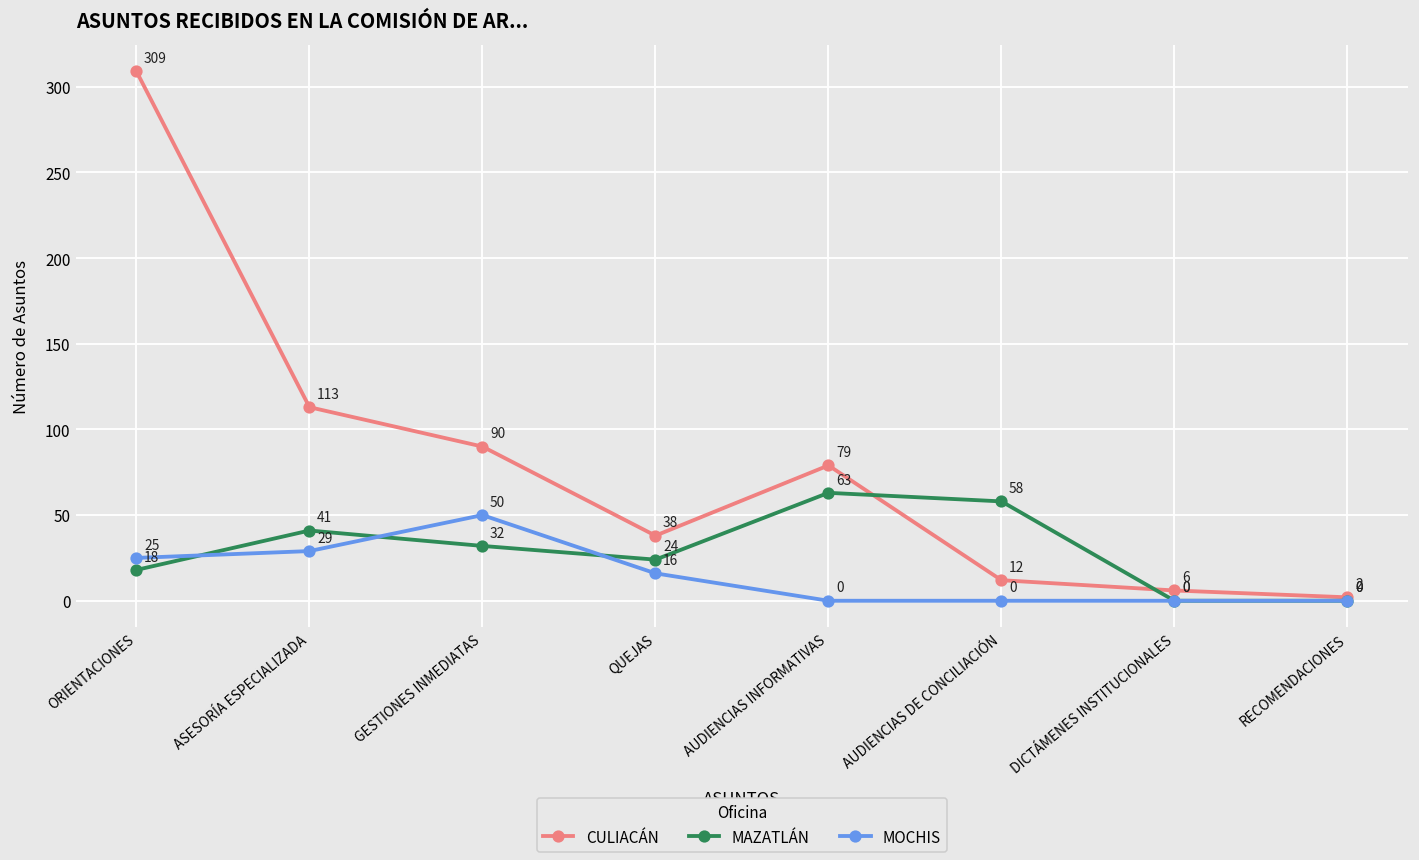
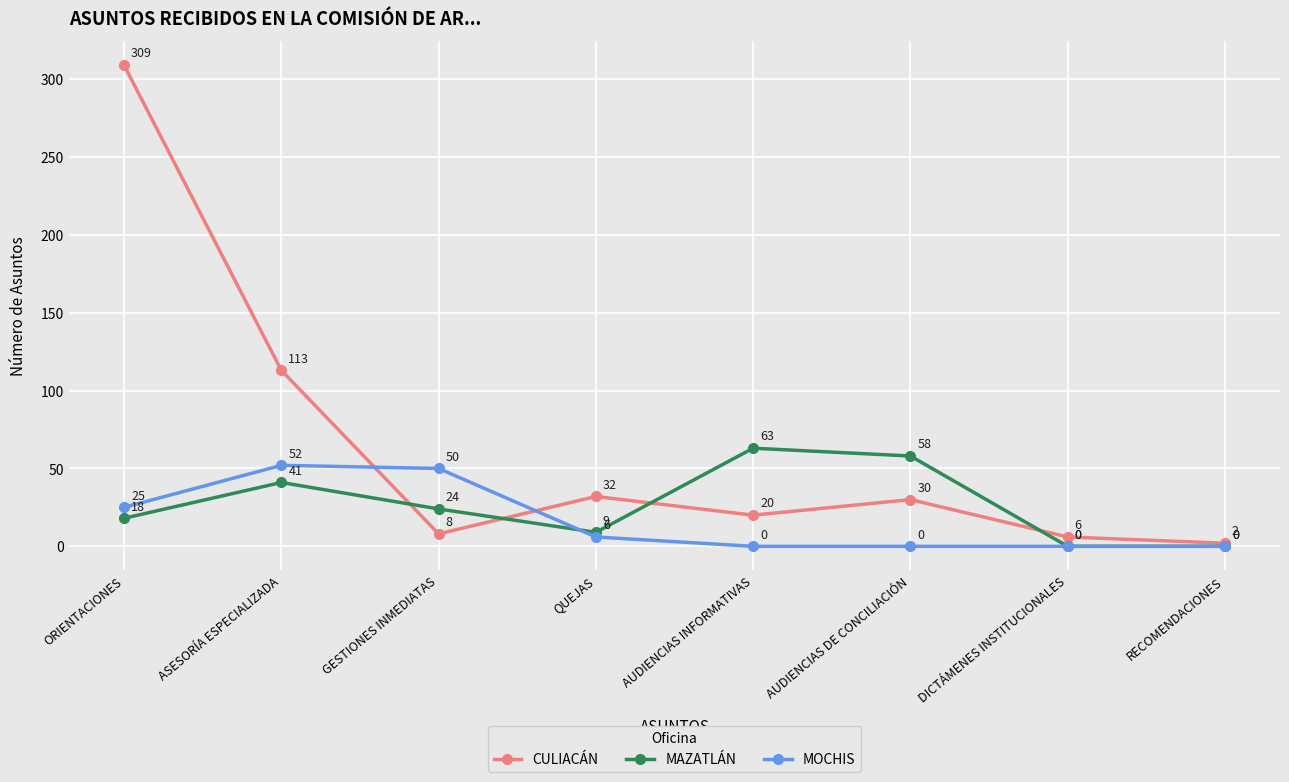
  {
    "CULIACÁN": {
      "ORIENTACIONES": 309,
      "ASESORÍA ESPECIALIZADA": 113,
-     "GESTIONES INMEDIATAS": 90,
-     "QUEJAS": 38,
-     "AUDIENCIAS INFORMATIVAS": 79,
-     "AUDIENCIAS DE CONCILIACIÓN": 12
+     "GESTIONES INMEDIATAS": 8,
+     "QUEJAS": 32,
+     "AUDIENCIAS INFORMATIVAS": 20,
+     "AUDIENCIAS DE CONCILIACIÓN": 30
    },
    "MAZATLÁN": {
      "ASESORÍA ESPECIALIZADA": 41,
-     "GESTIONES INMEDIATAS": 32,
-     "QUEJAS": 24,
+     "GESTIONES INMEDIATAS": 24,
+     "QUEJAS": 9,
      "AUDIENCIAS INFORMATIVAS": 63,
      "AUDIENCIAS DE CONCILIACIÓN": 58
    },
    "MOCHIS": {
-     "ASESORÍA ESPECIALIZADA": 29,
+     "ASESORÍA ESPECIALIZADA": 52,
      "GESTIONES INMEDIATAS": 50,
-     "QUEJAS": 16,
+     "QUEJAS": 6,
      "AUDIENCIAS INFORMATIVAS": 0,
      "AUDIENCIAS DE CONCILIACIÓN": 0
    }
  }
